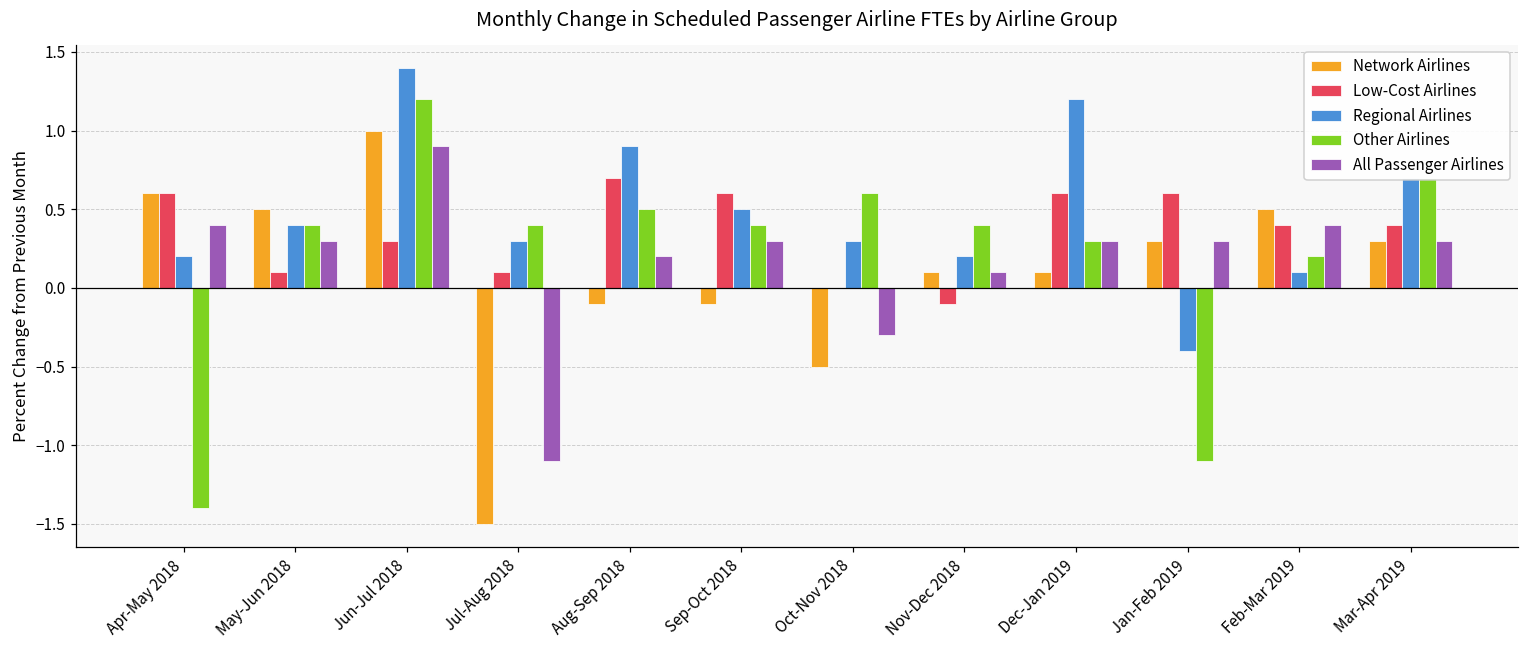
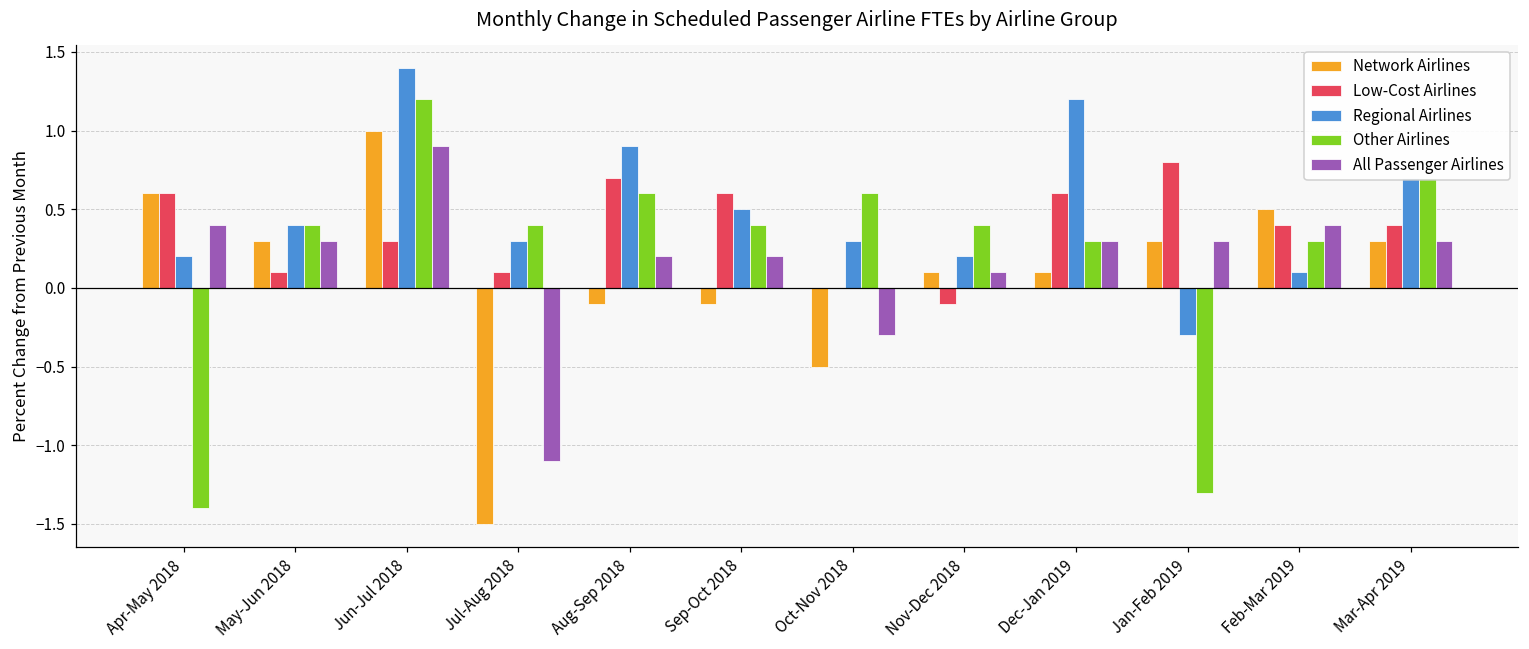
  {
    "Network Airlines": {
      "Apr-May 2018": 0.6,
-     "May-Jun 2018": 0.5,
+     "May-Jun 2018": 0.3,
      "Jun-Jul 2018": 1.0,
      "Jul-Aug 2018": -1.5,
      "Aug-Sep 2018": -0.1,
      "Sep-Oct 2018": -0.1,
      "Oct-Nov 2018": -0.5,
      "Nov-Dec 2018": 0.1,
      "Dec-Jan 2019": 0.1,
      "Jan-Feb 2019": 0.3,
      "Feb-Mar 2019": 0.5,
      "Mar-Apr 2019": 0.3
    },
    "Low-Cost Airlines": {
      "Apr-May 2018": 0.6,
      "May-Jun 2018": 0.1,
      "Jun-Jul 2018": 0.3,
      "Jul-Aug 2018": 0.1,
      "Aug-Sep 2018": 0.7,
      "Sep-Oct 2018": 0.6,
      "Oct-Nov 2018": 0.0,
      "Nov-Dec 2018": -0.1,
      "Dec-Jan 2019": 0.6,
-     "Jan-Feb 2019": 0.6,
+     "Jan-Feb 2019": 0.8,
      "Feb-Mar 2019": 0.4,
      "Mar-Apr 2019": 0.4
    },
    "Regional Airlines": {
      "Apr-May 2018": 0.2,
      "May-Jun 2018": 0.4,
      "Jun-Jul 2018": 1.4,
      "Jul-Aug 2018": 0.3,
      "Aug-Sep 2018": 0.9,
      "Sep-Oct 2018": 0.5,
      "Oct-Nov 2018": 0.3,
      "Nov-Dec 2018": 0.2,
      "Dec-Jan 2019": 1.2,
-     "Jan-Feb 2019": -0.4,
+     "Jan-Feb 2019": -0.3,
      "Feb-Mar 2019": 0.1,
      "Mar-Apr 2019": 0.7
    },
    "Other Airlines": {
      "Apr-May 2018": -1.4,
      "May-Jun 2018": 0.4,
      "Jun-Jul 2018": 1.2,
      "Jul-Aug 2018": 0.4,
-     "Aug-Sep 2018": 0.5,
+     "Aug-Sep 2018": 0.6,
      "Sep-Oct 2018": 0.4,
      "Oct-Nov 2018": 0.6,
      "Nov-Dec 2018": 0.4,
      "Dec-Jan 2019": 0.3,
-     "Jan-Feb 2019": -1.1,
-     "Feb-Mar 2019": 0.2,
+     "Jan-Feb 2019": -1.3,
+     "Feb-Mar 2019": 0.3,
      "Mar-Apr 2019": 0.7
    },
    "All Passenger Airlines": {
      "Apr-May 2018": 0.4,
      "May-Jun 2018": 0.3,
      "Jun-Jul 2018": 0.9,
      "Jul-Aug 2018": -1.1,
      "Aug-Sep 2018": 0.2,
-     "Sep-Oct 2018": 0.3,
+     "Sep-Oct 2018": 0.2,
      "Oct-Nov 2018": -0.3,
      "Nov-Dec 2018": 0.1,
      "Dec-Jan 2019": 0.3,
      "Jan-Feb 2019": 0.3,
      "Feb-Mar 2019": 0.4,
      "Mar-Apr 2019": 0.3
    }
  }
